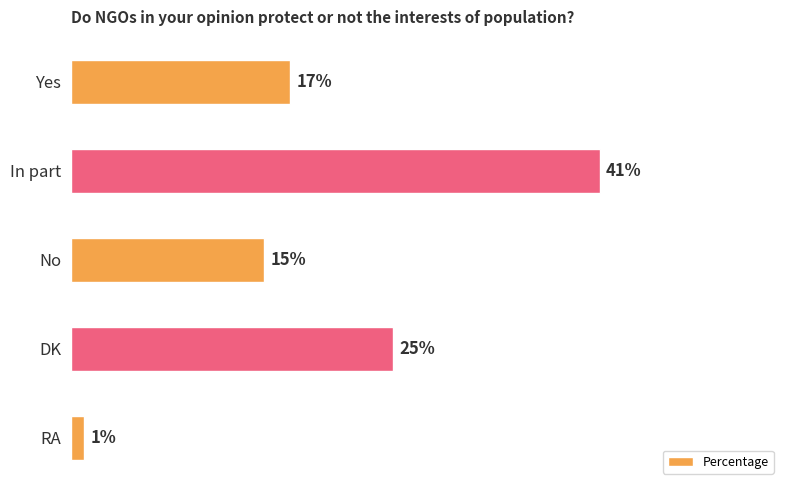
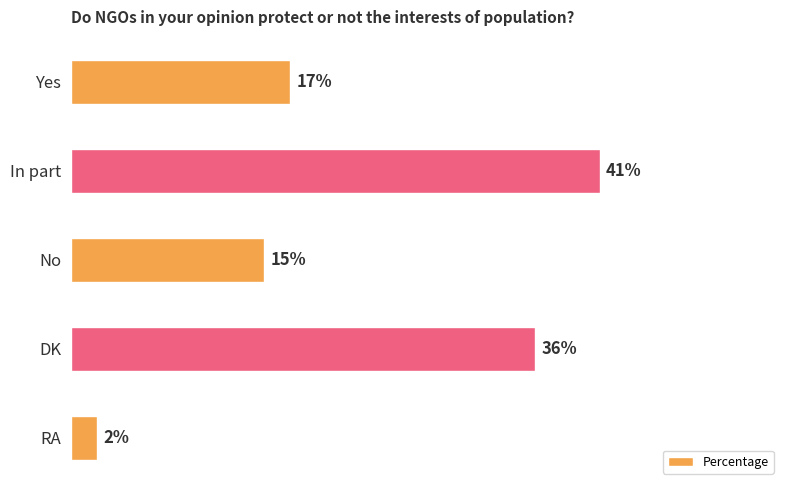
  {
    "Yes": "17%",
    "In part": "41%",
    "No": "15%",
-   "DK": "25%",
-   "RA": "1%"
+   "DK": "36%",
+   "RA": "2%"
  }
